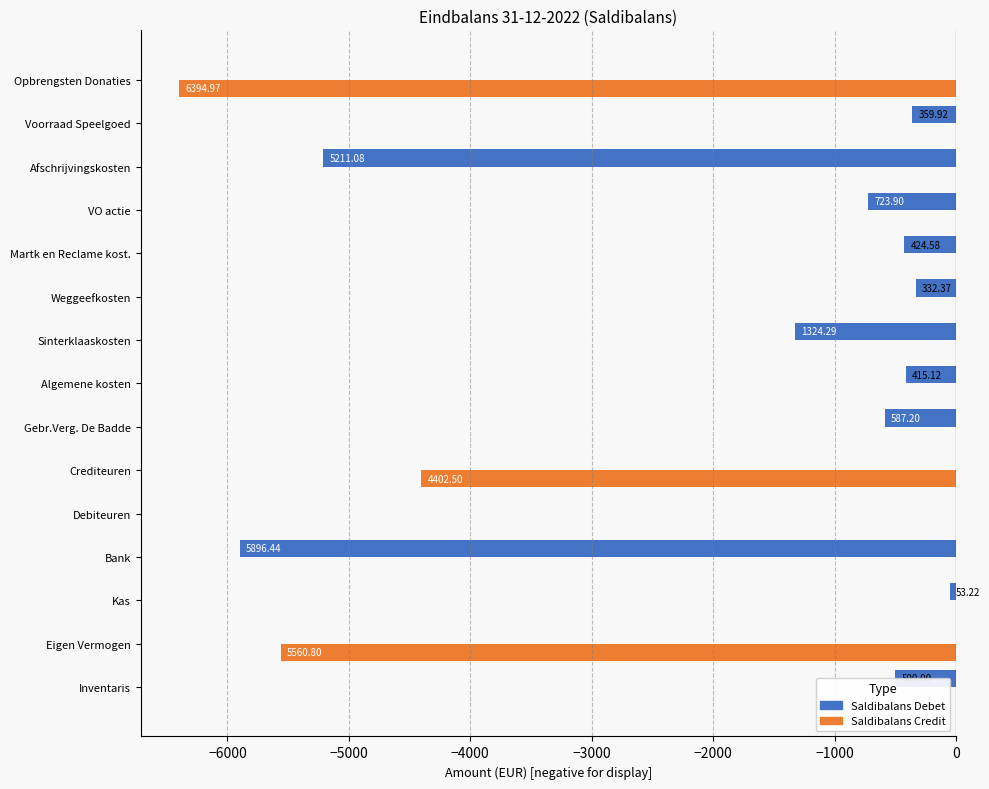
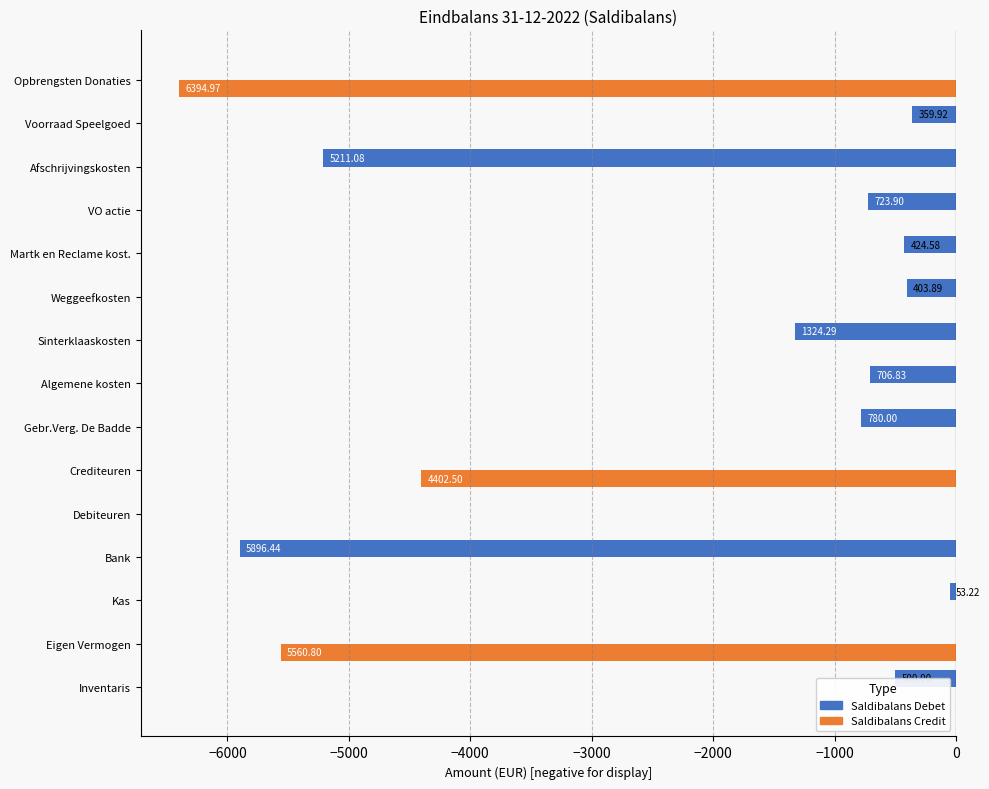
  {
    "Saldibalans Debet": {
-     "Weggeefkosten": 332.37,
-     "Algemene kosten": 415.12,
-     "Gebr.Verg. De Badde": 587.20
+     "Weggeefkosten": 403.89,
+     "Algemene kosten": 706.83,
+     "Gebr.Verg. De Badde": 780.00
    },
    "Saldibalans Credit": {
      "Voorraad Speelgoed": 0,
      "Afschrijvingskosten": 0,
      "VO actie": 0,
      "Martk en Reclame kost.": 0,
      "Weggeefkosten": 0,
      "Sinterklaaskosten": 0,
      "Algemene kosten": 0,
      "Gebr.Verg. De Badde": 0,
      "Debiteuren": 0,
      "Bank": 0,
      "Kas": 0,
      "Inventaris": 0
    }
  }
